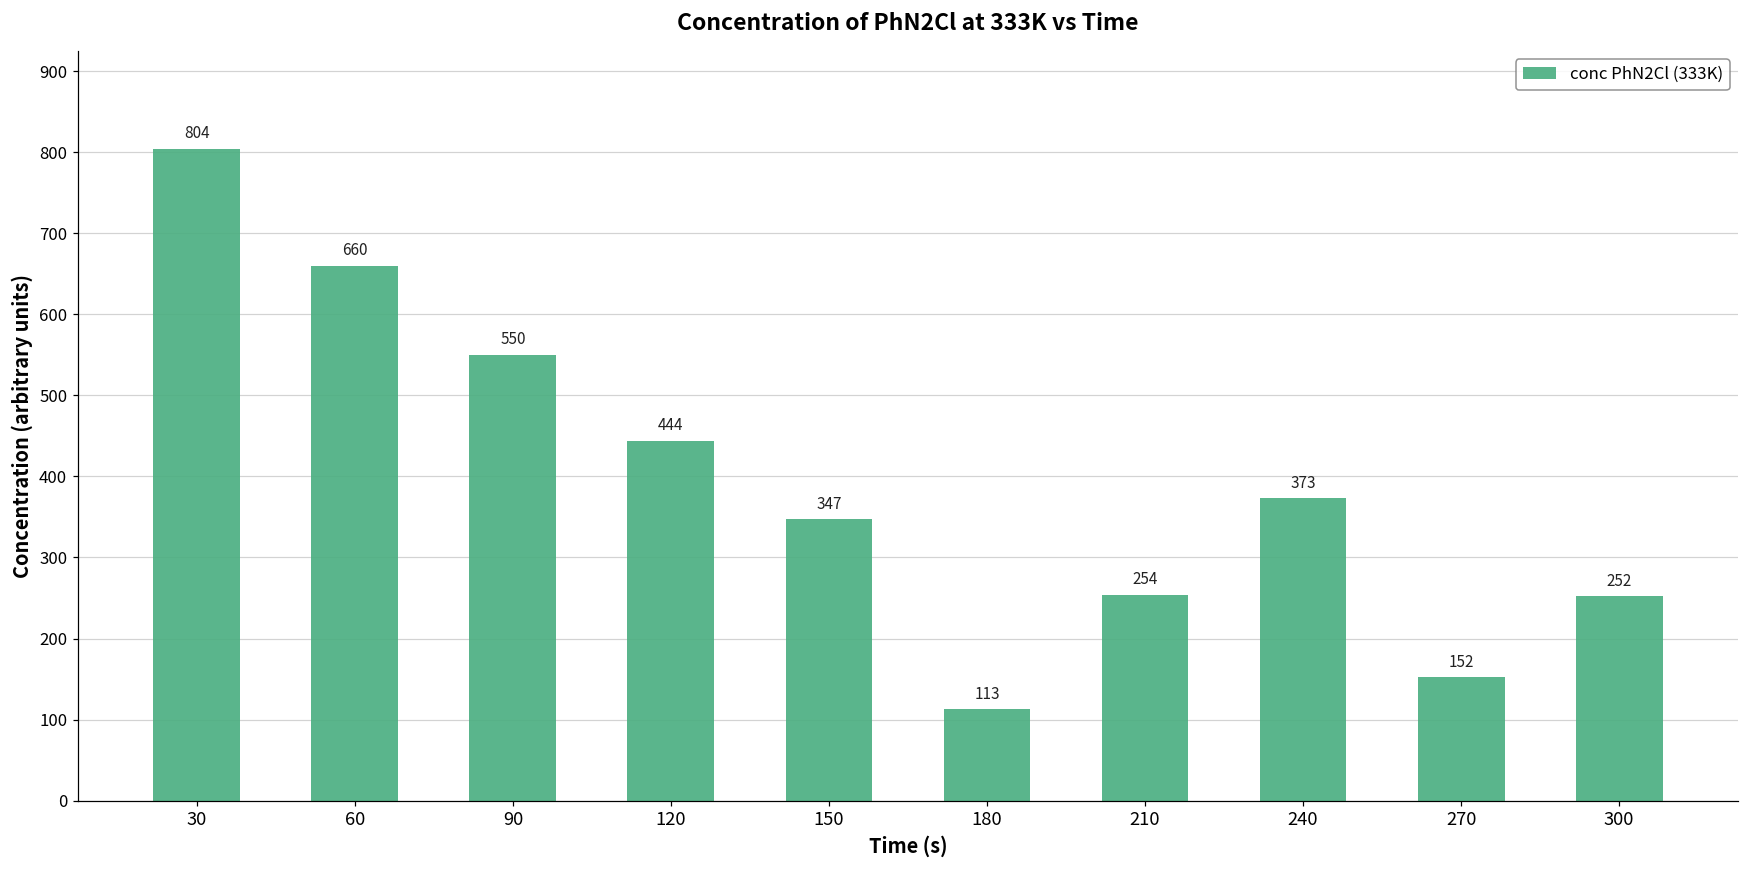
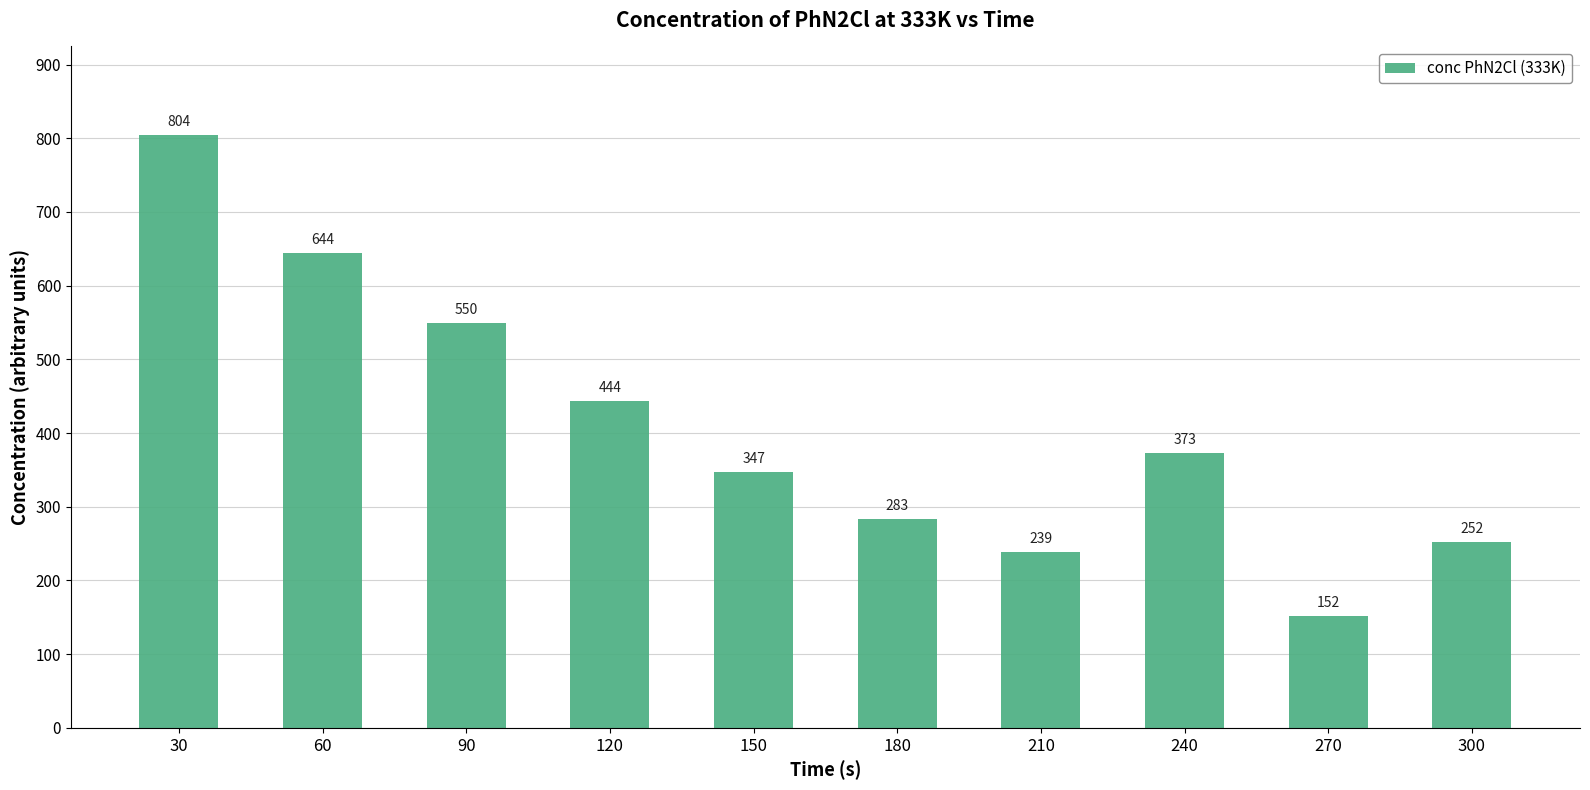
  {
    "30": 804,
-   "60": 660,
+   "60": 644,
    "90": 550,
    "120": 444,
    "150": 347,
-   "180": 113,
-   "210": 254,
+   "180": 283,
+   "210": 239,
    "240": 373,
    "270": 152,
    "300": 252
  }
